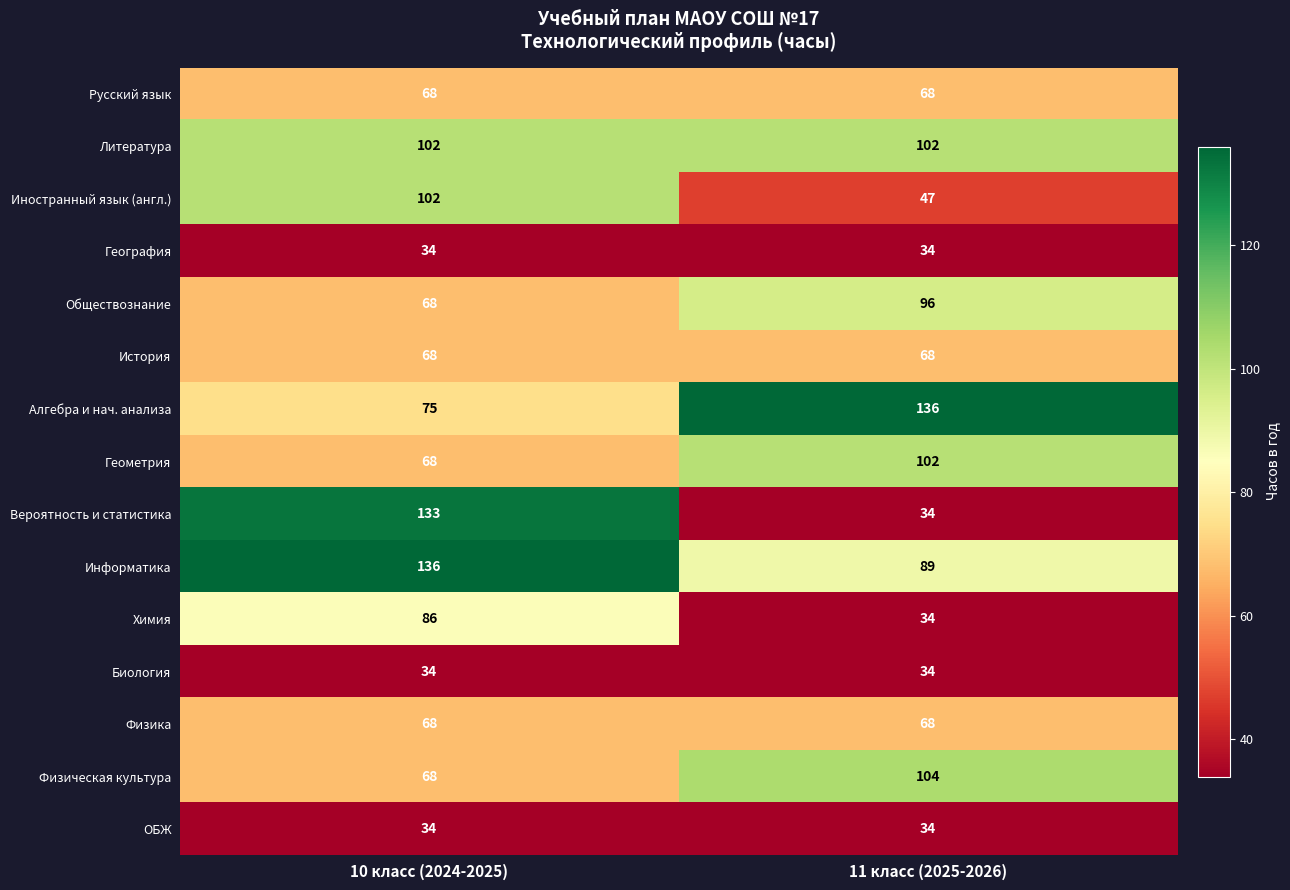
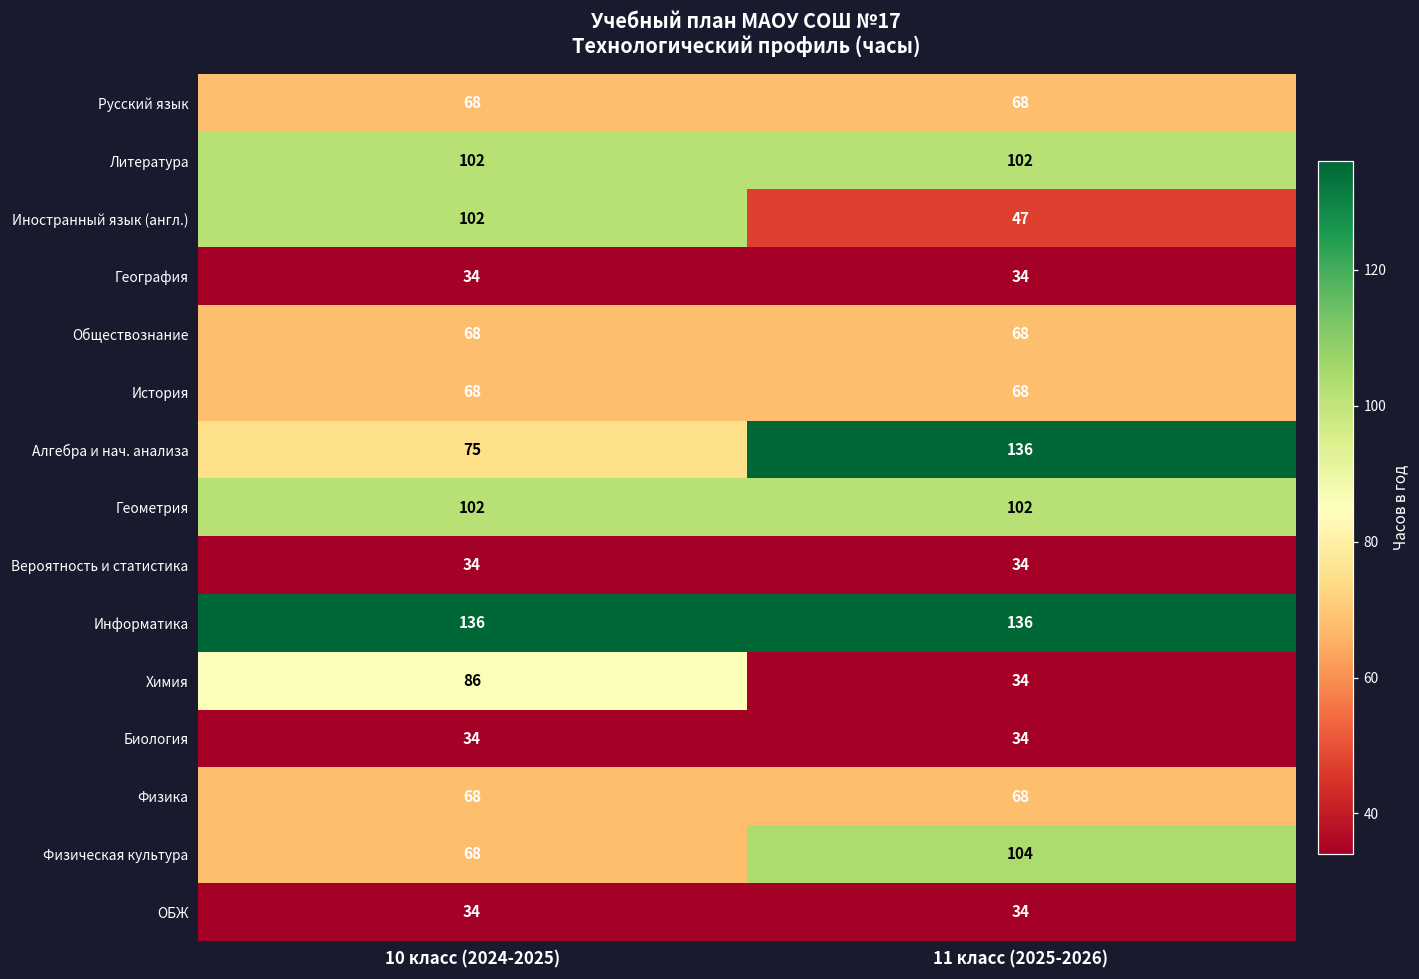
  {
    "Русский язык": {
      "10 класс (2024-2025)": 68,
      "11 класс (2025-2026)": 68
    },
    "Литература": {
      "10 класс (2024-2025)": 102,
      "11 класс (2025-2026)": 102
    },
    "Иностранный язык (англ.)": {
      "10 класс (2024-2025)": 102,
      "11 класс (2025-2026)": 47
    },
    "География": {
      "10 класс (2024-2025)": 34,
      "11 класс (2025-2026)": 34
    },
    "Обществознание": {
      "10 класс (2024-2025)": 68,
-     "11 класс (2025-2026)": 96
+     "11 класс (2025-2026)": 68
    },
    "История": {
      "10 класс (2024-2025)": 68,
      "11 класс (2025-2026)": 68
    },
    "Алгебра и нач. анализа": {
      "10 класс (2024-2025)": 75,
      "11 класс (2025-2026)": 136
    },
    "Геометрия": {
-     "10 класс (2024-2025)": 68,
+     "10 класс (2024-2025)": 102,
      "11 класс (2025-2026)": 102
    },
    "Вероятность и статистика": {
-     "10 класс (2024-2025)": 133,
+     "10 класс (2024-2025)": 34,
      "11 класс (2025-2026)": 34
    },
    "Информатика": {
      "10 класс (2024-2025)": 136,
-     "11 класс (2025-2026)": 89
+     "11 класс (2025-2026)": 136
    },
    "Химия": {
      "10 класс (2024-2025)": 86,
      "11 класс (2025-2026)": 34
    },
    "Биология": {
      "10 класс (2024-2025)": 34,
      "11 класс (2025-2026)": 34
    },
    "Физика": {
      "10 класс (2024-2025)": 68,
      "11 класс (2025-2026)": 68
    },
    "Физическая культура": {
      "10 класс (2024-2025)": 68,
      "11 класс (2025-2026)": 104
    },
    "ОБЖ": {
      "10 класс (2024-2025)": 34,
      "11 класс (2025-2026)": 34
    }
  }
